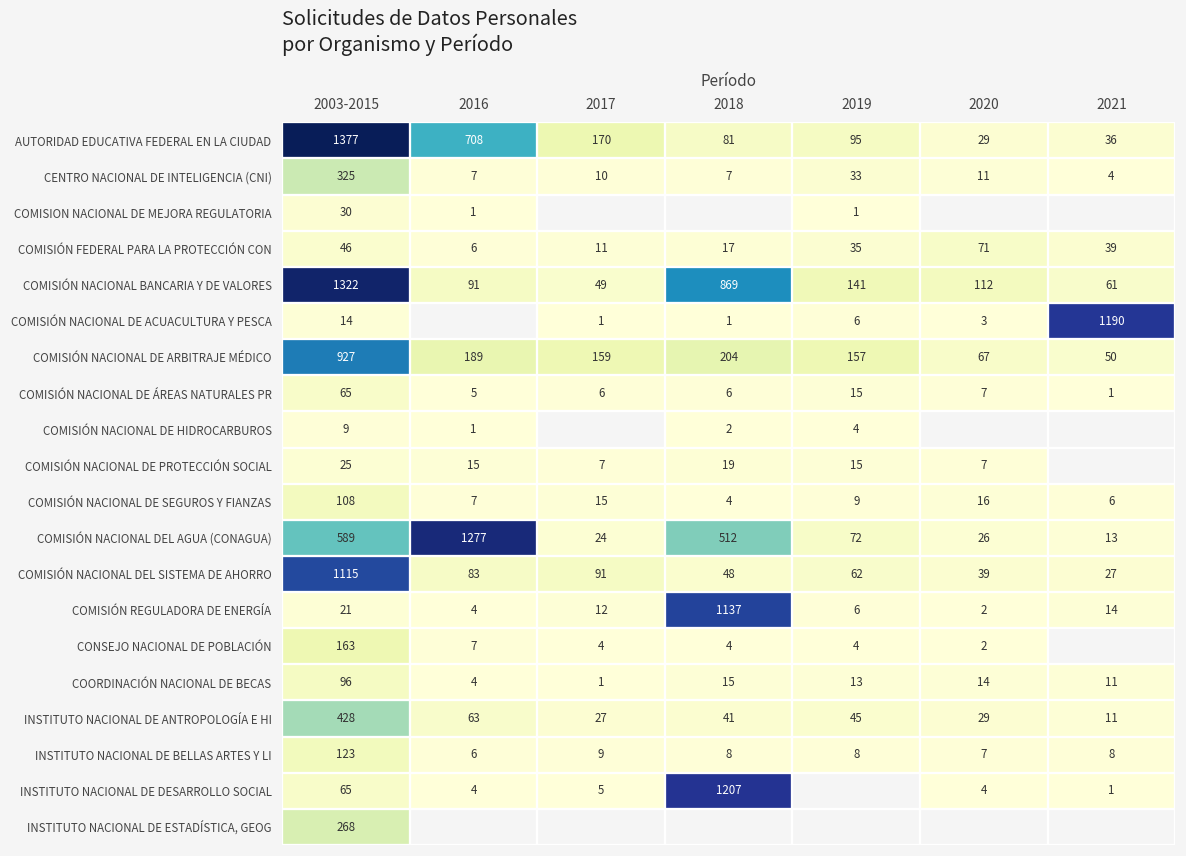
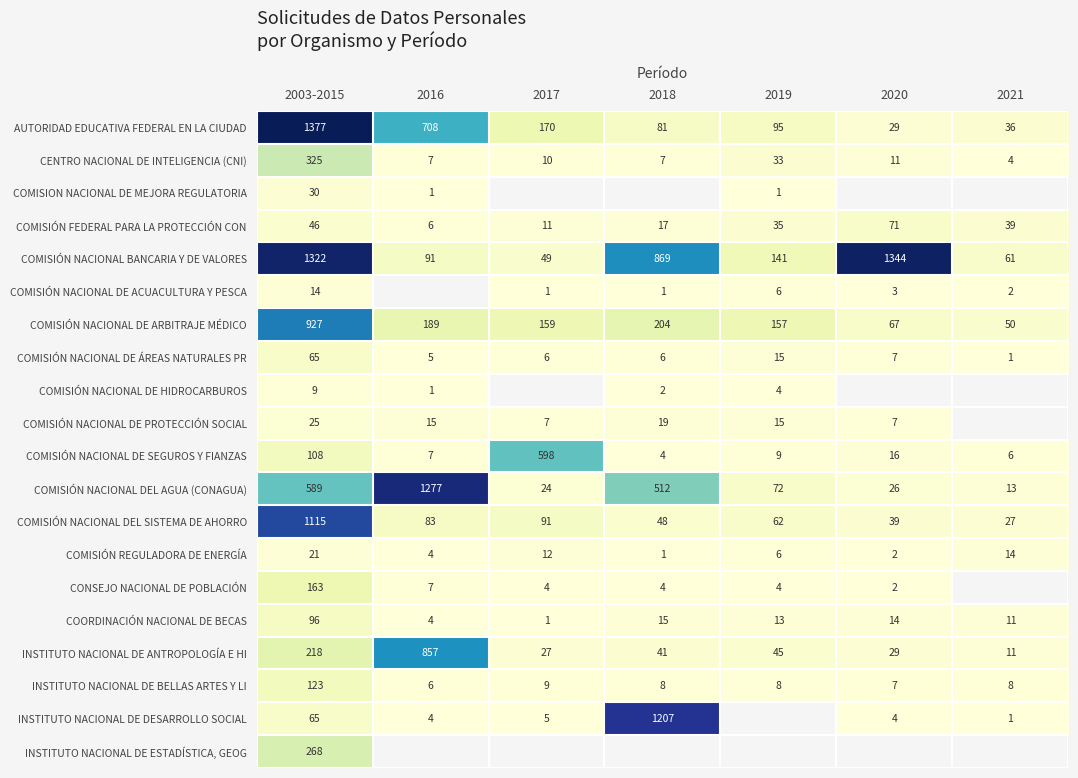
  {
    "AUTORIDAD EDUCATIVA FEDERAL EN LA CIUDAD": {
      "2003-2015": 1377,
      "2016": 708,
      "2017": 170,
      "2018": 81,
      "2019": 95,
      "2020": 29,
      "2021": 36
    },
    "CENTRO NACIONAL DE INTELIGENCIA (CNI)": {
      "2003-2015": 325,
      "2016": 7,
      "2017": 10,
      "2018": 7,
      "2019": 33,
      "2020": 11,
      "2021": 4
    },
    "COMISION NACIONAL DE MEJORA REGULATORIA": {
      "2003-2015": 30,
      "2016": 1,
      "2019": 1
    },
    "COMISIÓN FEDERAL PARA LA PROTECCIÓN CON": {
      "2003-2015": 46,
      "2016": 6,
      "2017": 11,
      "2018": 17,
      "2019": 35,
      "2020": 71,
      "2021": 39
    },
    "COMISIÓN NACIONAL BANCARIA Y DE VALORES": {
      "2003-2015": 1322,
      "2016": 91,
      "2017": 49,
      "2018": 869,
      "2019": 141,
-     "2020": 112,
+     "2020": 1344,
      "2021": 61
    },
    "COMISIÓN NACIONAL DE ACUACULTURA Y PESCA": {
      "2003-2015": 14,
      "2017": 1,
      "2018": 1,
      "2019": 6,
      "2020": 3,
-     "2021": 1190
+     "2021": 2
    },
    "COMISIÓN NACIONAL DE ARBITRAJE MÉDICO": {
      "2003-2015": 927,
      "2016": 189,
      "2017": 159,
      "2018": 204,
      "2019": 157,
      "2020": 67,
      "2021": 50
    },
    "COMISIÓN NACIONAL DE ÁREAS NATURALES PR": {
      "2003-2015": 65,
      "2016": 5,
      "2017": 6,
      "2018": 6,
      "2019": 15,
      "2020": 7,
      "2021": 1
    },
    "COMISIÓN NACIONAL DE HIDROCARBUROS": {
      "2003-2015": 9,
      "2016": 1,
      "2018": 2,
      "2019": 4
    },
    "COMISIÓN NACIONAL DE PROTECCIÓN SOCIAL": {
      "2003-2015": 25,
      "2016": 15,
      "2017": 7,
      "2018": 19,
      "2019": 15,
      "2020": 7
    },
    "COMISIÓN NACIONAL DE SEGUROS Y FIANZAS": {
      "2003-2015": 108,
      "2016": 7,
-     "2017": 15,
+     "2017": 598,
      "2018": 4,
      "2019": 9,
      "2020": 16,
      "2021": 6
    },
    "COMISIÓN NACIONAL DEL AGUA (CONAGUA)": {
      "2003-2015": 589,
      "2016": 1277,
      "2017": 24,
      "2018": 512,
      "2019": 72,
      "2020": 26,
      "2021": 13
    },
    "COMISIÓN NACIONAL DEL SISTEMA DE AHORRO": {
      "2003-2015": 1115,
      "2016": 83,
      "2017": 91,
      "2018": 48,
      "2019": 62,
      "2020": 39,
      "2021": 27
    },
    "COMISIÓN REGULADORA DE ENERGÍA": {
      "2003-2015": 21,
      "2016": 4,
      "2017": 12,
-     "2018": 1137,
+     "2018": 1,
      "2019": 6,
      "2020": 2,
      "2021": 14
    },
    "CONSEJO NACIONAL DE POBLACIÓN": {
      "2003-2015": 163,
      "2016": 7,
      "2017": 4,
      "2018": 4,
      "2019": 4,
      "2020": 2
    },
    "COORDINACIÓN NACIONAL DE BECAS": {
      "2003-2015": 96,
      "2016": 4,
      "2017": 1,
      "2018": 15,
      "2019": 13,
      "2020": 14,
      "2021": 11
    },
    "INSTITUTO NACIONAL DE ANTROPOLOGÍA E HI": {
-     "2003-2015": 428,
-     "2016": 63,
+     "2003-2015": 218,
+     "2016": 857,
      "2017": 27,
      "2018": 41,
      "2019": 45,
      "2020": 29,
      "2021": 11
    },
    "INSTITUTO NACIONAL DE BELLAS ARTES Y LI": {
      "2003-2015": 123,
      "2016": 6,
      "2017": 9,
      "2018": 8,
      "2019": 8,
      "2020": 7,
      "2021": 8
    },
    "INSTITUTO NACIONAL DE DESARROLLO SOCIAL": {
      "2003-2015": 65,
      "2016": 4,
      "2017": 5,
      "2018": 1207,
      "2020": 4,
      "2021": 1
    },
    "INSTITUTO NACIONAL DE ESTADÍSTICA, GEOG": {
      "2003-2015": 268
    }
  }
